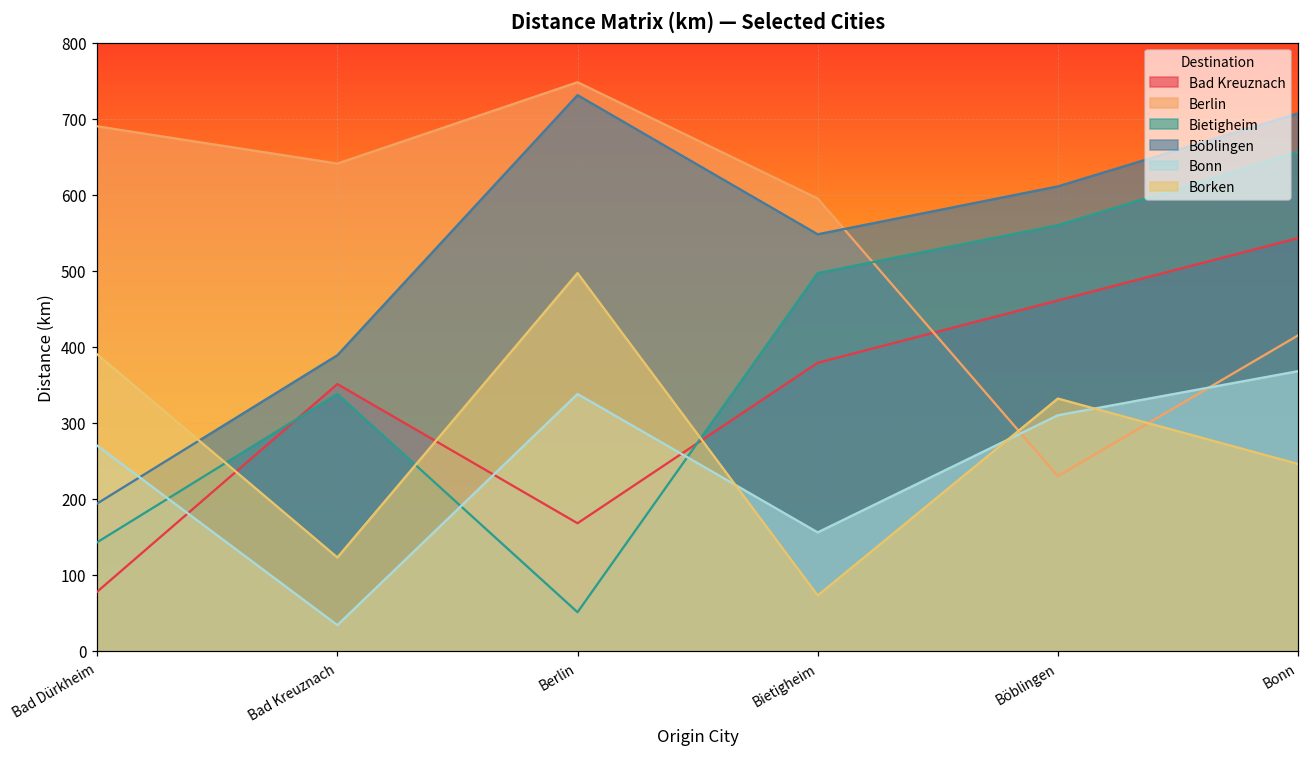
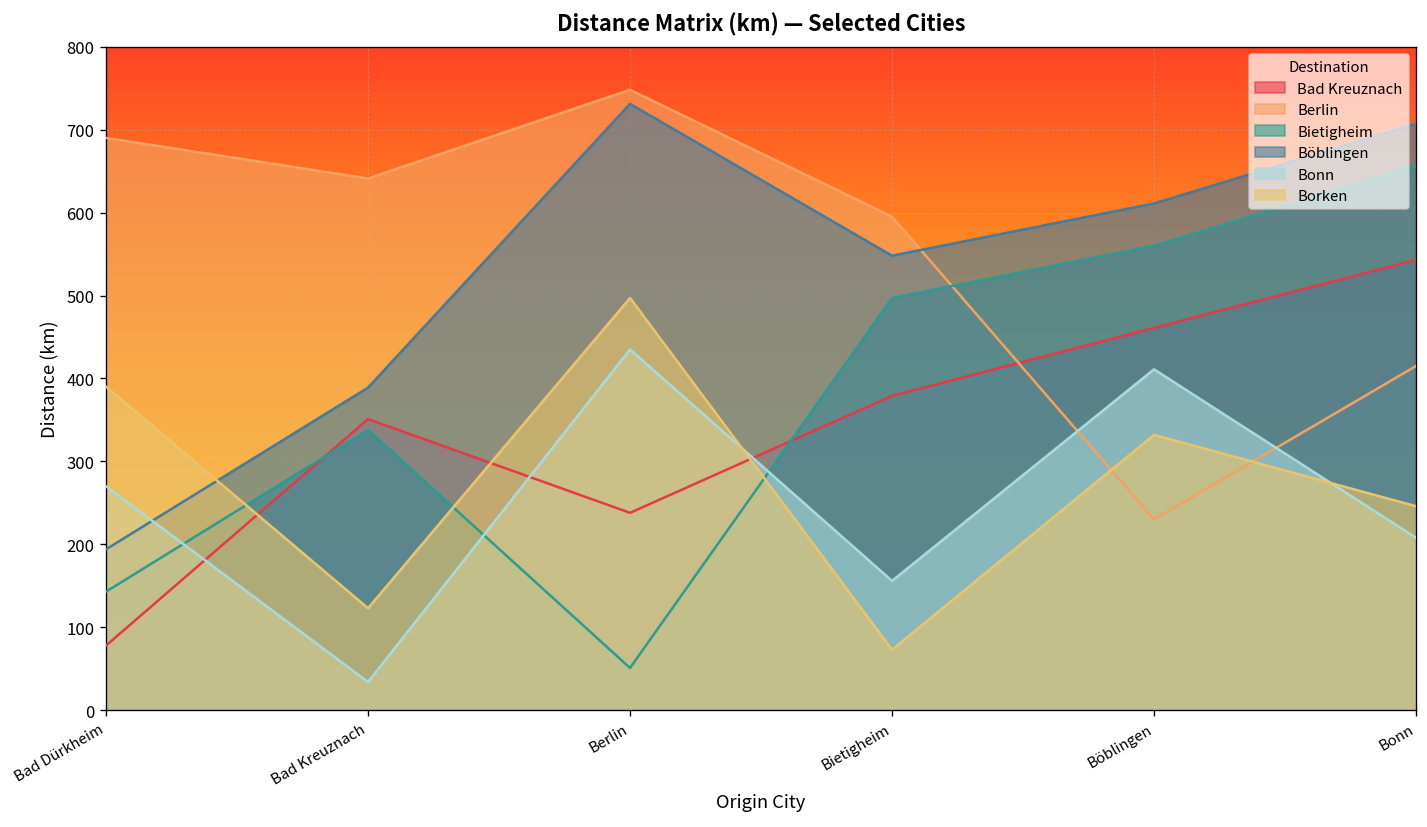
  {
    "Bad Kreuznach": {
      "Bad Dürkheim": 80,
      "Bad Kreuznach": 350,
-     "Berlin": 170,
+     "Berlin": 240,
      "Bietigheim": 380,
      "Böblingen": 460,
      "Bonn": 540
    },
    "Bonn": {
      "Bad Dürkheim": 270,
      "Bad Kreuznach": 30,
-     "Berlin": 340,
+     "Berlin": 440,
      "Bietigheim": 160,
-     "Böblingen": 310,
-     "Bonn": 370
+     "Böblingen": 410,
+     "Bonn": 210
    }
  }
